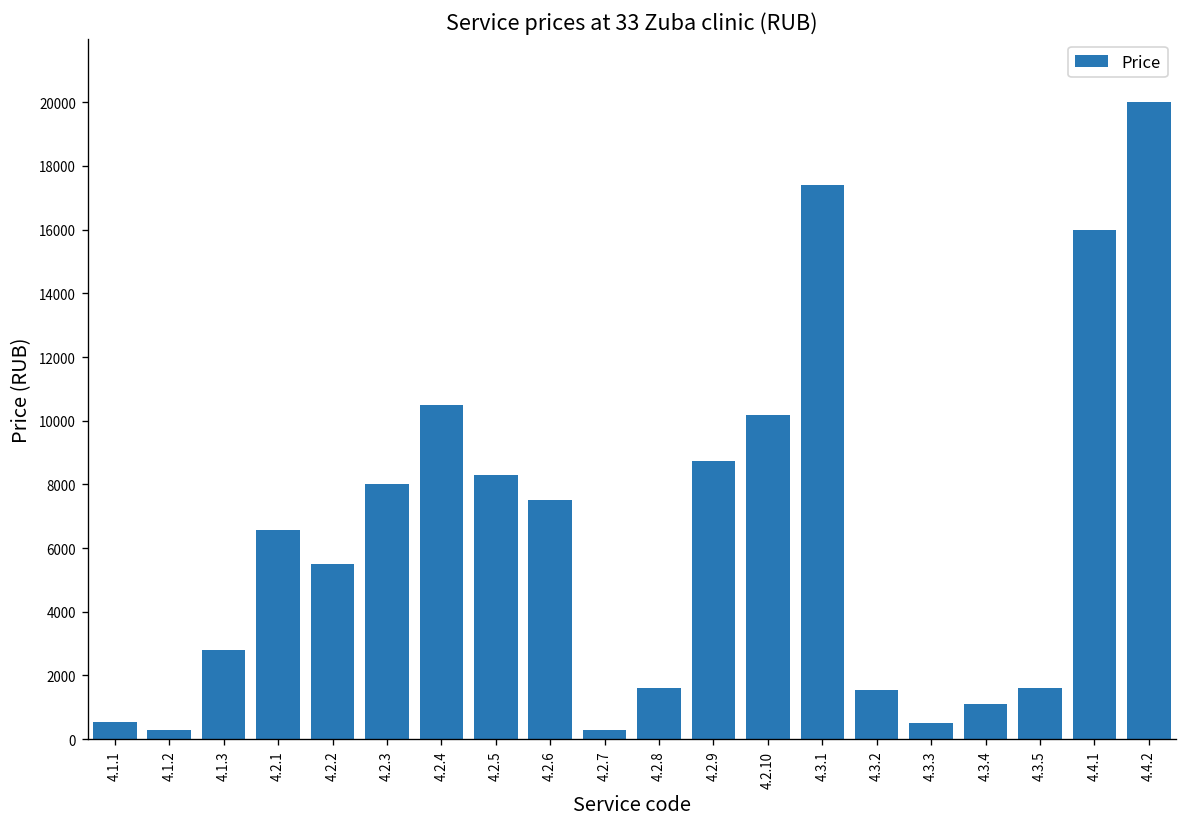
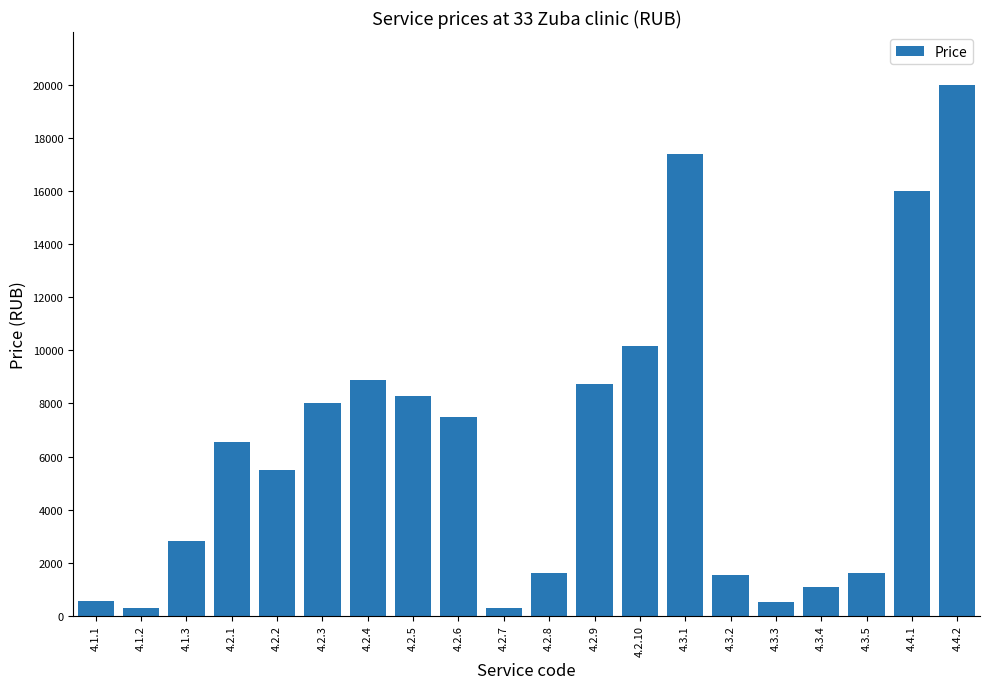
  {
    "4.1.1": 600,
    "4.1.2": 300,
    "4.1.3": 2800,
    "4.2.1": 6600,
    "4.2.2": 5500,
    "4.2.3": 8000,
-   "4.2.4": 10500,
+   "4.2.4": 8900,
    "4.2.5": 8300,
    "4.2.6": 7500,
    "4.2.7": 300,
    "4.2.8": 1600,
    "4.2.9": 8700,
    "4.2.10": 10200,
    "4.3.1": 17400,
    "4.3.2": 1500,
    "4.3.3": 500,
    "4.3.4": 1100,
    "4.3.5": 1600,
    "4.4.1": 16000,
    "4.4.2": 20000
  }
